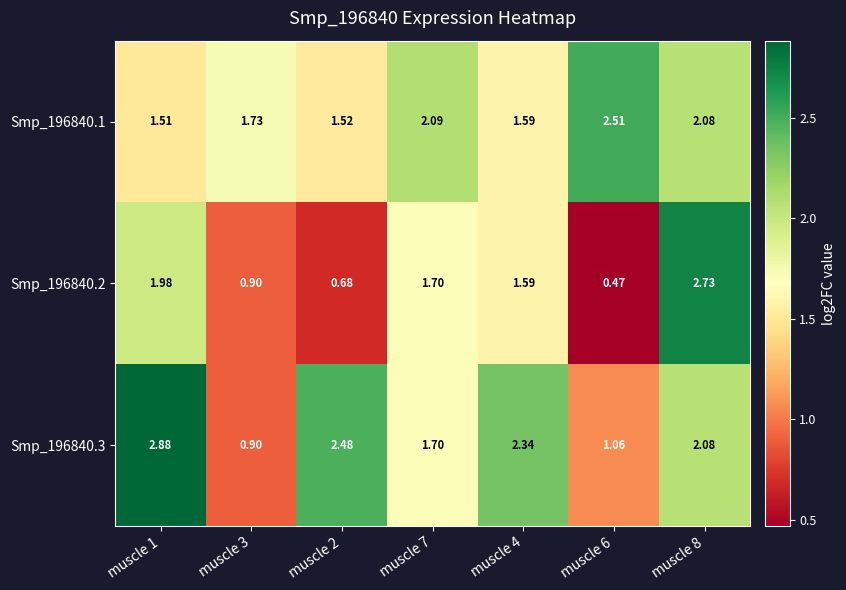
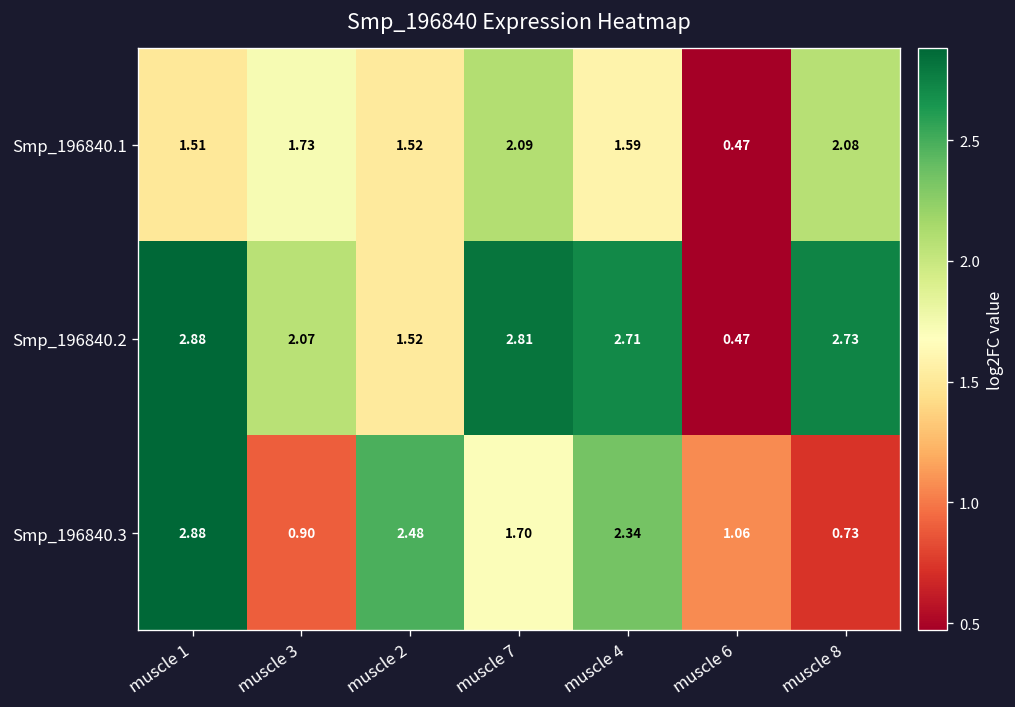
  {
    "Smp_196840.1": {
      "muscle 1": 1.51,
      "muscle 3": 1.73,
      "muscle 2": 1.52,
      "muscle 7": 2.09,
      "muscle 4": 1.59,
-     "muscle 6": 2.51,
+     "muscle 6": 0.47,
      "muscle 8": 2.08
    },
    "Smp_196840.2": {
-     "muscle 1": 1.98,
-     "muscle 3": 0.90,
-     "muscle 2": 0.68,
-     "muscle 7": 1.70,
-     "muscle 4": 1.59,
+     "muscle 1": 2.88,
+     "muscle 3": 2.07,
+     "muscle 2": 1.52,
+     "muscle 7": 2.81,
+     "muscle 4": 2.71,
      "muscle 6": 0.47,
      "muscle 8": 2.73
    },
    "Smp_196840.3": {
      "muscle 1": 2.88,
      "muscle 3": 0.90,
      "muscle 2": 2.48,
      "muscle 7": 1.70,
      "muscle 4": 2.34,
      "muscle 6": 1.06,
-     "muscle 8": 2.08
+     "muscle 8": 0.73
    }
  }
